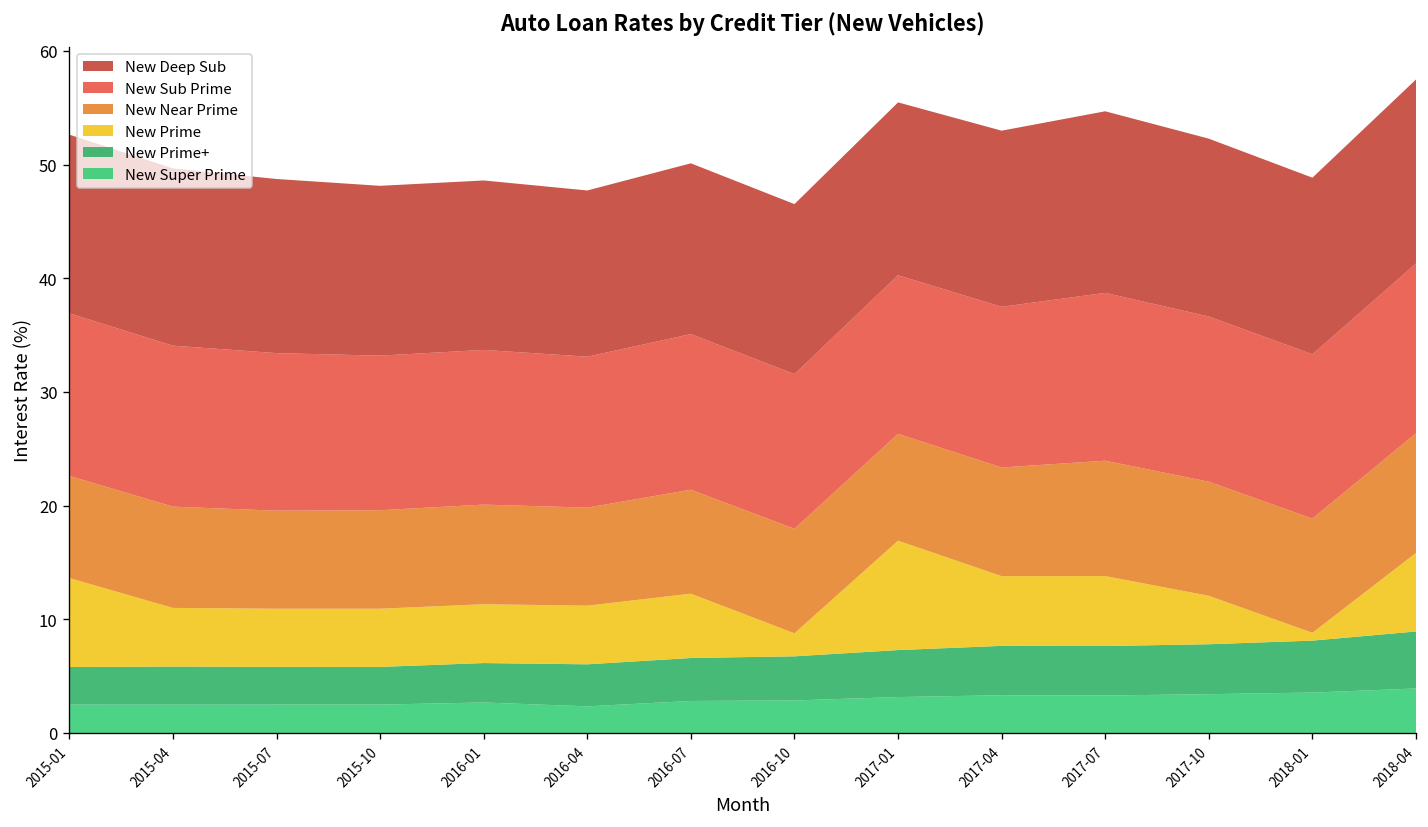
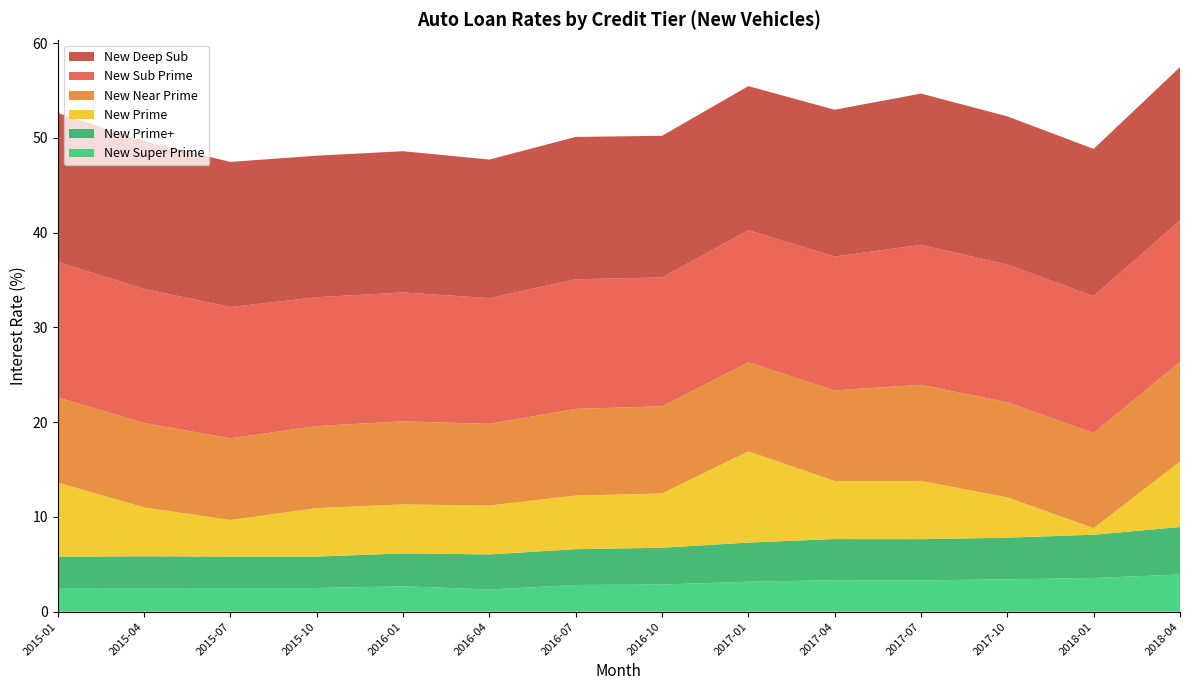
  {
    "New Prime": {
      "2015-01": 8,
      "2015-04": 5,
-     "2015-07": 5,
+     "2015-07": 4,
      "2015-10": 5,
      "2016-01": 5,
      "2016-04": 5,
      "2016-07": 6,
-     "2016-10": 2,
+     "2016-10": 6,
      "2017-01": 10,
      "2017-04": 6,
      "2017-07": 6,
      "2017-10": 4,
      "2018-01": 1,
      "2018-04": 7
    }
  }
